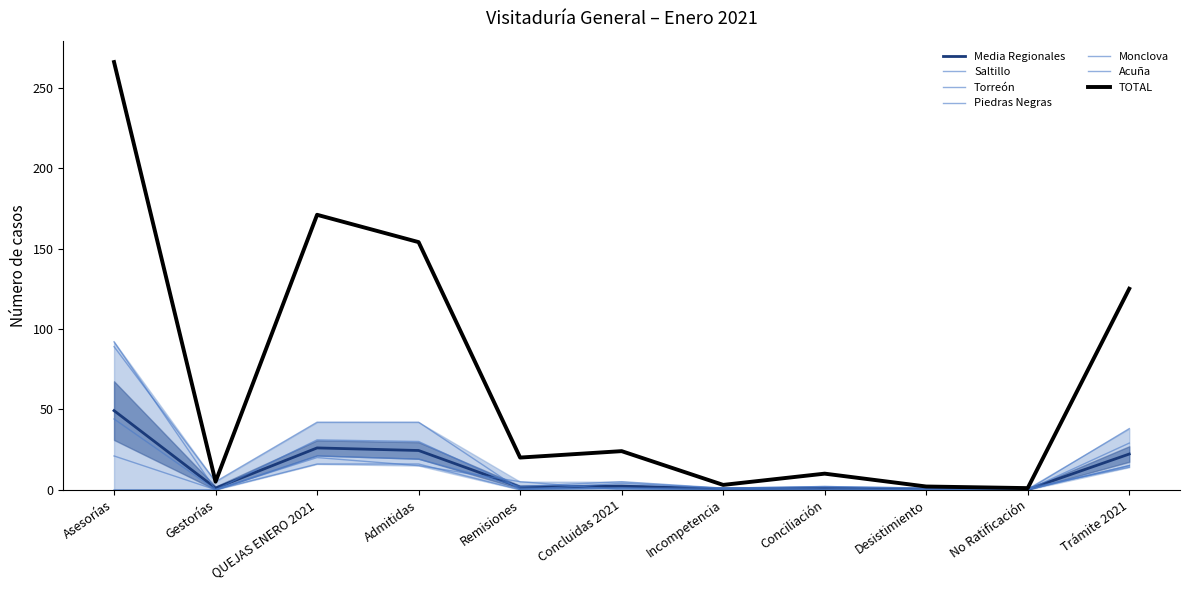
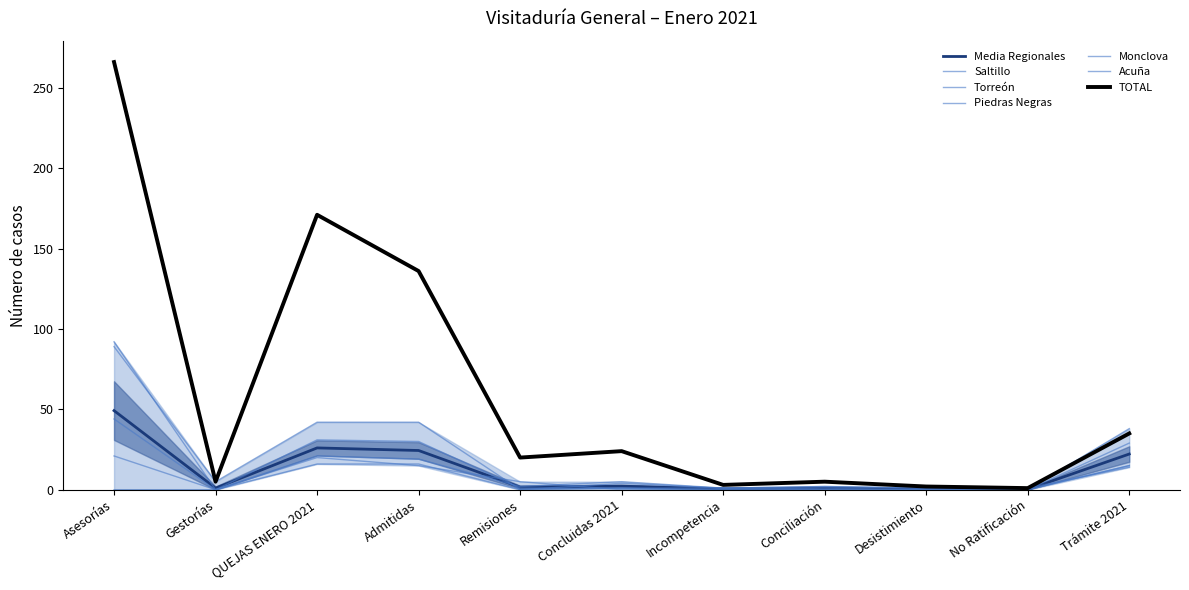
  {
    "Media Regionales": {
      "Asesorías": 49,
      "QUEJAS ENERO 2021": 26,
      "Admitidas": 24,
      "Trámite 2021": 22
    },
    "TOTAL": {
      "Asesorías": 266,
      "QUEJAS ENERO 2021": 171,
-     "Admitidas": 154,
+     "Admitidas": 136,
      "Remisiones": 20,
      "Concluidas 2021": 24,
      "Incompetencia": 3,
-     "Conciliación": 10,
-     "Trámite 2021": 125
+     "Conciliación": 5,
+     "Trámite 2021": 35
    }
  }
